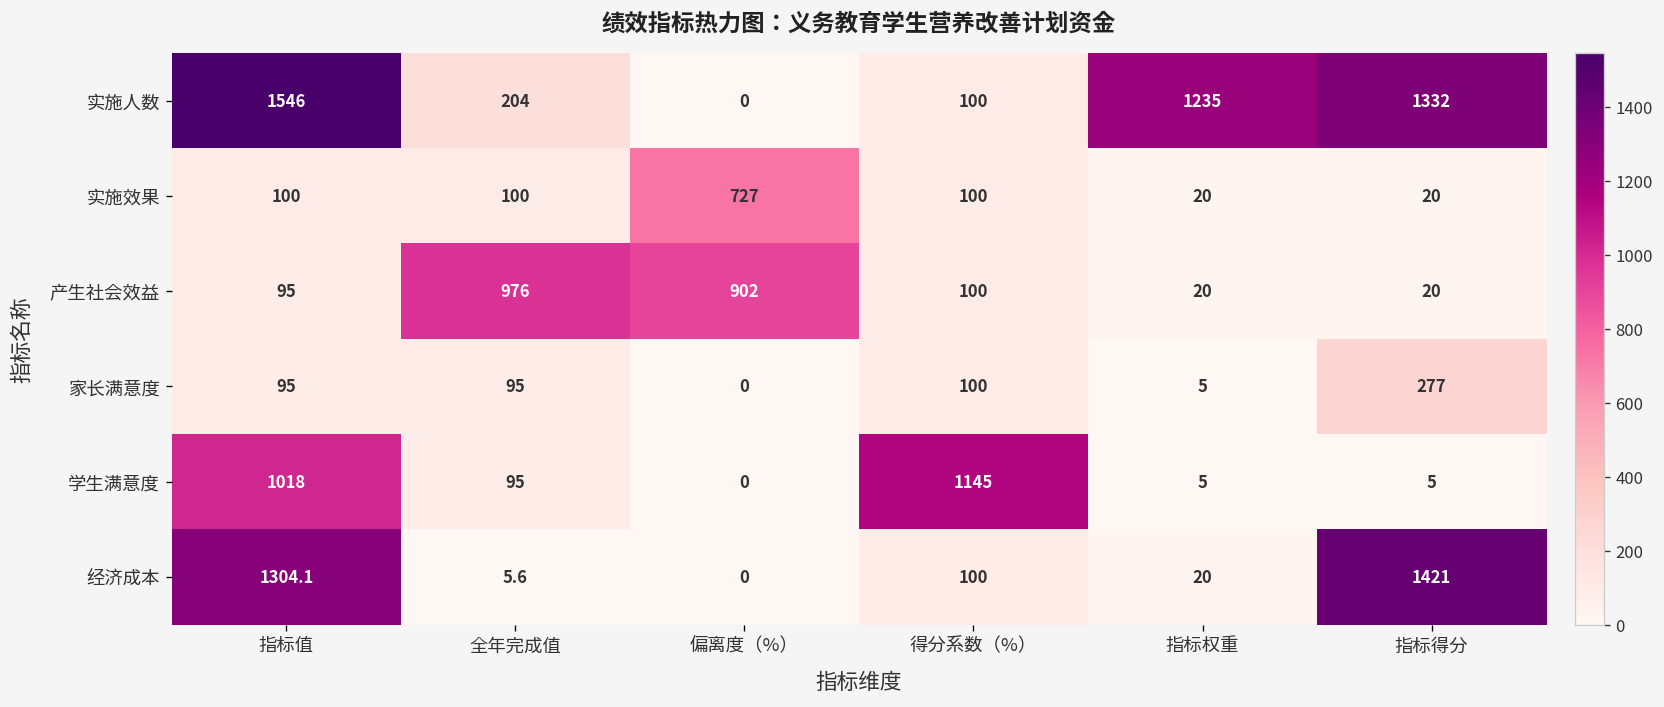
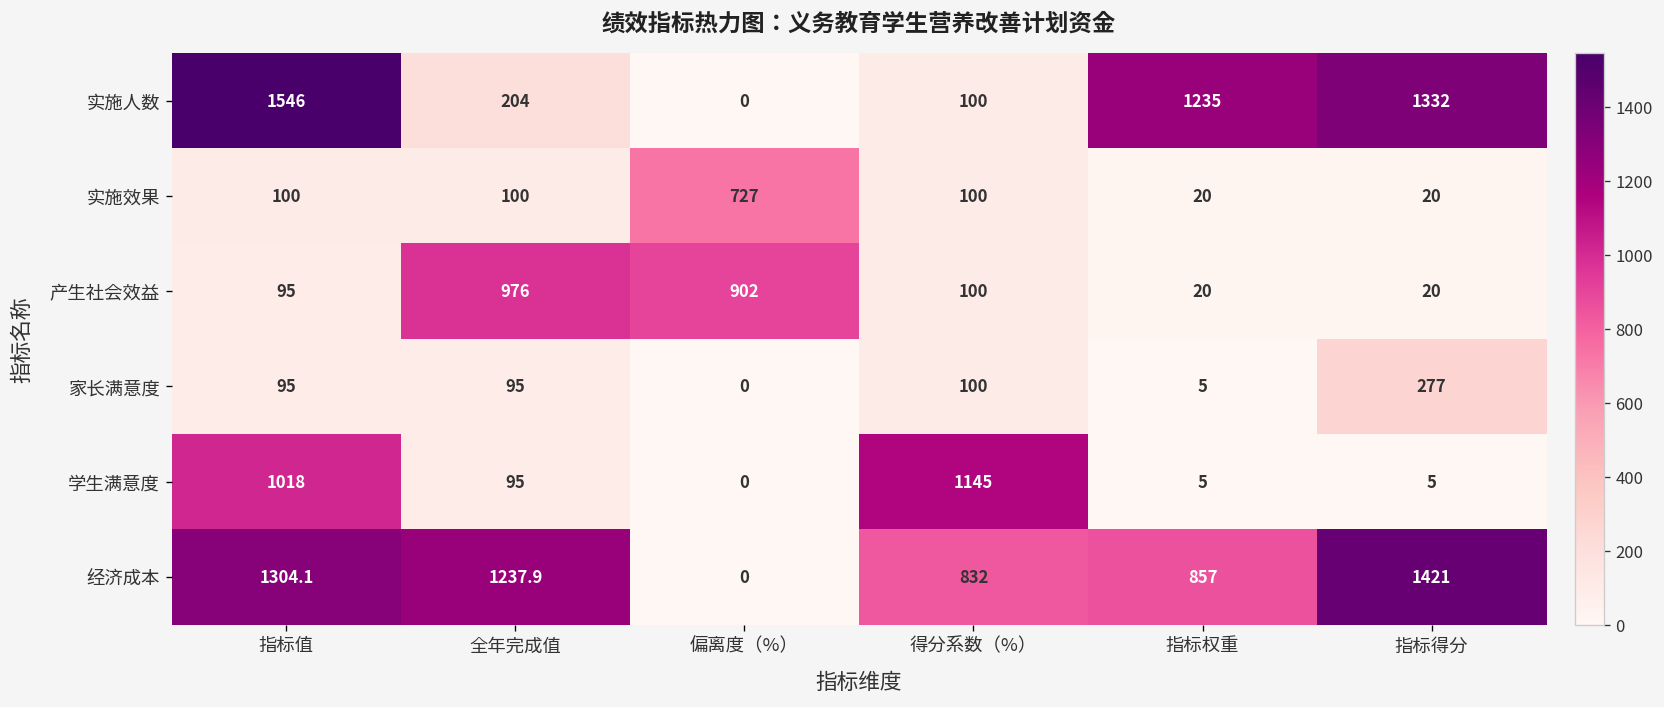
  {
    "实施人数": {
      "指标值": 1546,
      "全年完成值": 204,
      "偏离度（%）": 0,
      "得分系数（%）": 100,
      "指标权重": 1235,
      "指标得分": 1332
    },
    "实施效果": {
      "指标值": 100,
      "全年完成值": 100,
      "偏离度（%）": 727,
      "得分系数（%）": 100,
      "指标权重": 20,
      "指标得分": 20
    },
    "产生社会效益": {
      "指标值": 95,
      "全年完成值": 976,
      "偏离度（%）": 902,
      "得分系数（%）": 100,
      "指标权重": 20,
      "指标得分": 20
    },
    "家长满意度": {
      "指标值": 95,
      "全年完成值": 95,
      "偏离度（%）": 0,
      "得分系数（%）": 100,
      "指标权重": 5,
      "指标得分": 277
    },
    "学生满意度": {
      "指标值": 1018,
      "全年完成值": 95,
      "偏离度（%）": 0,
      "得分系数（%）": 1145,
      "指标权重": 5,
      "指标得分": 5
    },
    "经济成本": {
      "指标值": 1304.1,
-     "全年完成值": 5.6,
+     "全年完成值": 1237.9,
      "偏离度（%）": 0,
-     "得分系数（%）": 100,
-     "指标权重": 20,
+     "得分系数（%）": 832,
+     "指标权重": 857,
      "指标得分": 1421
    }
  }
